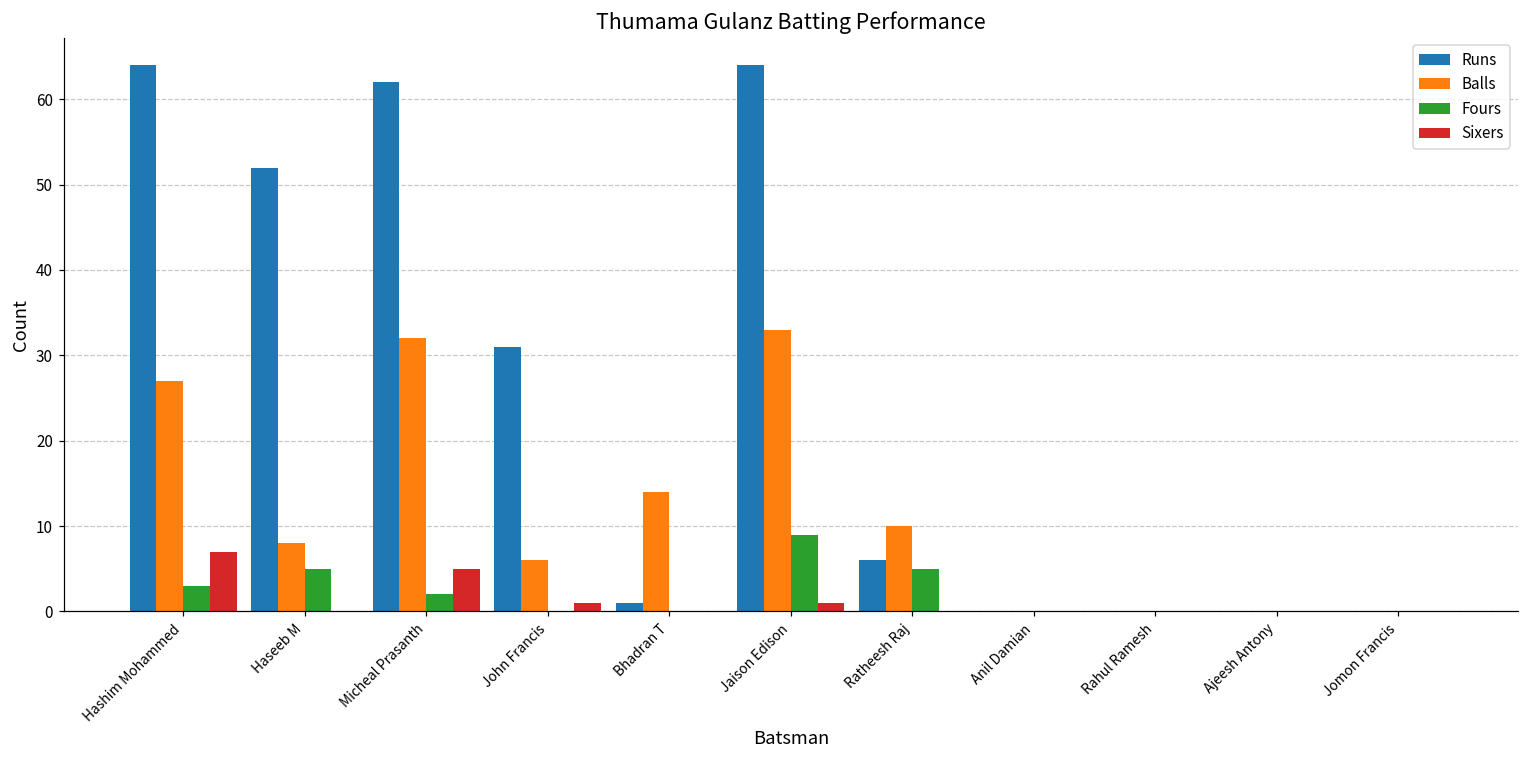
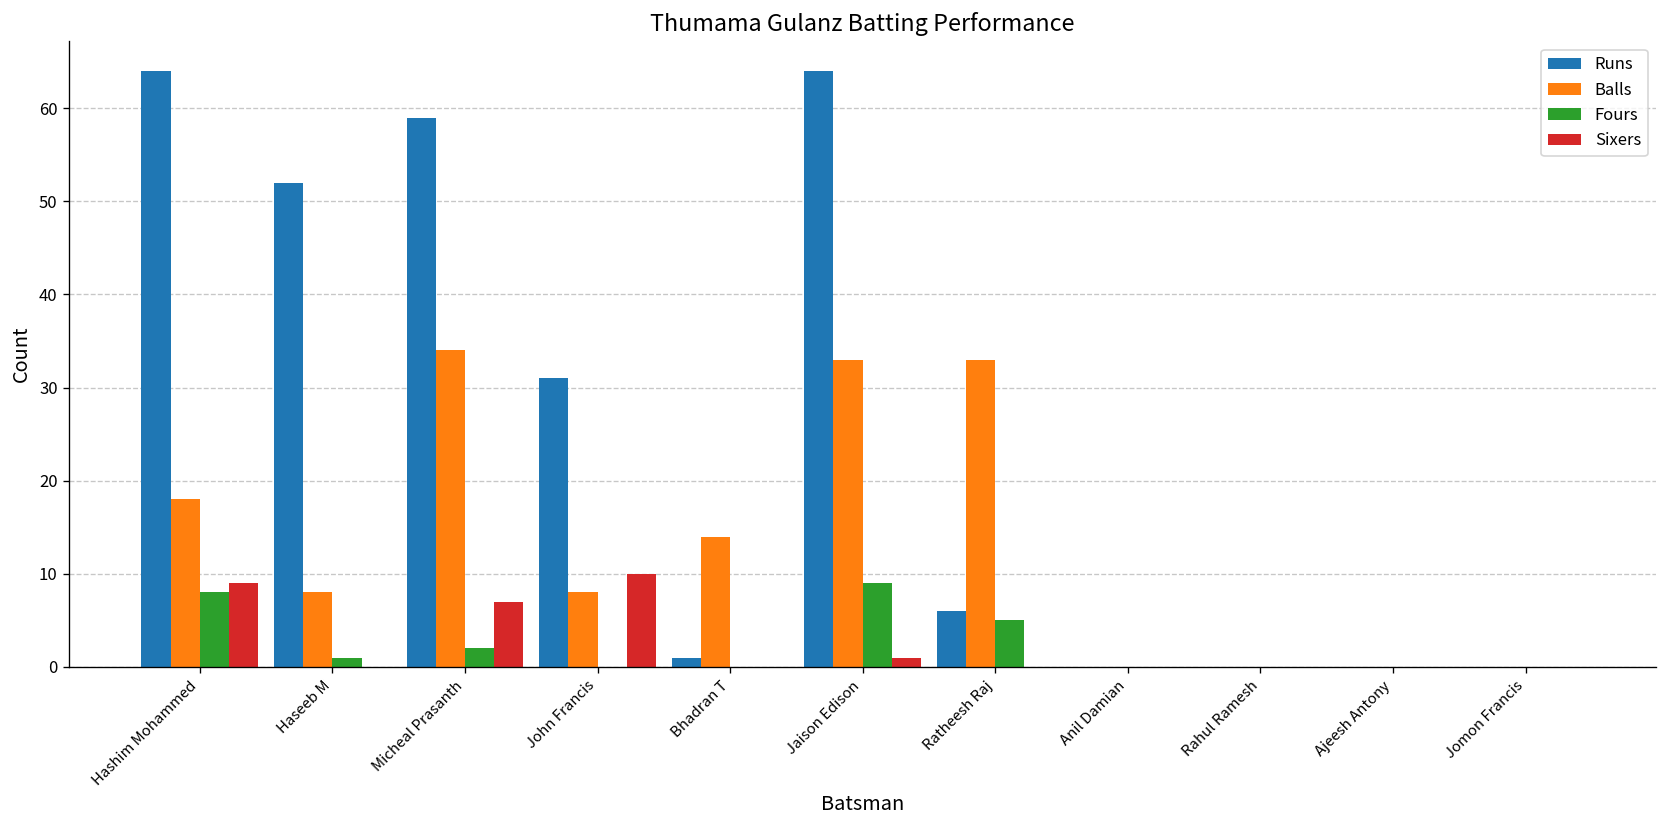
  {
    "Runs": {
      "Hashim Mohammed": 64,
      "Haseeb M": 52,
-     "Micheal Prasanth": 62,
+     "Micheal Prasanth": 59,
      "John Francis": 31,
      "Bhadran T": 1,
      "Jaison Edison": 64,
      "Ratheesh Raj": 6,
      "Anil Damian": 0,
      "Rahul Ramesh": 0,
      "Ajeesh Antony": 0,
      "Jomon Francis": 0
    },
    "Balls": {
-     "Hashim Mohammed": 27,
+     "Hashim Mohammed": 18,
      "Haseeb M": 8,
-     "Micheal Prasanth": 32,
-     "John Francis": 6,
+     "Micheal Prasanth": 34,
+     "John Francis": 8,
      "Bhadran T": 14,
      "Jaison Edison": 33,
-     "Ratheesh Raj": 10,
+     "Ratheesh Raj": 33,
      "Anil Damian": 0,
      "Rahul Ramesh": 0,
      "Ajeesh Antony": 0,
      "Jomon Francis": 0
    },
    "Fours": {
-     "Hashim Mohammed": 3,
-     "Haseeb M": 5,
+     "Hashim Mohammed": 8,
+     "Haseeb M": 1,
      "Micheal Prasanth": 2,
      "John Francis": 0,
      "Bhadran T": 0,
      "Jaison Edison": 9,
      "Ratheesh Raj": 5,
      "Anil Damian": 0,
      "Rahul Ramesh": 0,
      "Ajeesh Antony": 0,
      "Jomon Francis": 0
    },
    "Sixers": {
-     "Hashim Mohammed": 7,
+     "Hashim Mohammed": 9,
      "Haseeb M": 0,
-     "Micheal Prasanth": 5,
-     "John Francis": 1,
+     "Micheal Prasanth": 7,
+     "John Francis": 10,
      "Bhadran T": 0,
      "Jaison Edison": 1,
      "Ratheesh Raj": 0,
      "Anil Damian": 0,
      "Rahul Ramesh": 0,
      "Ajeesh Antony": 0,
      "Jomon Francis": 0
    }
  }
